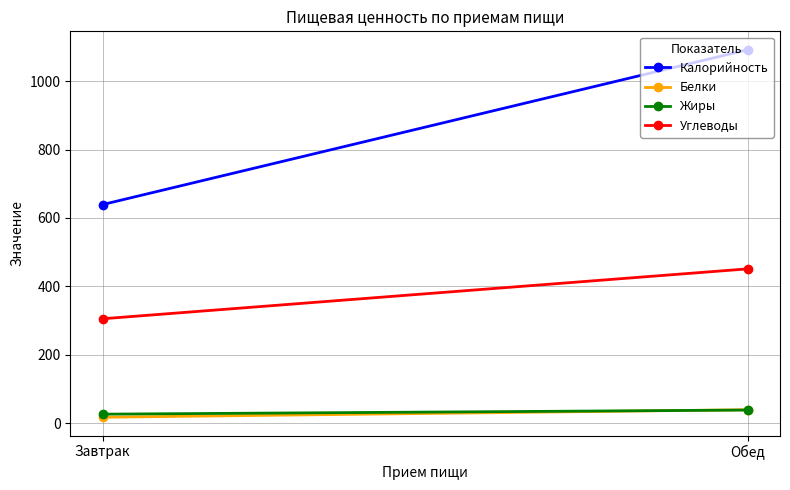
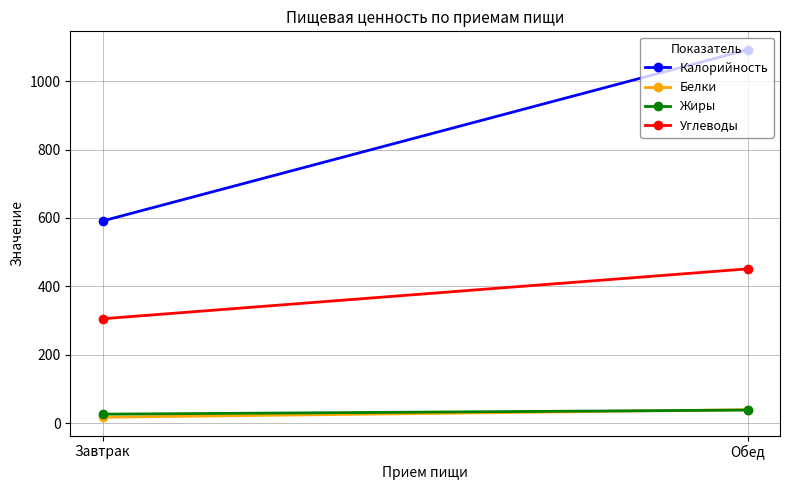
  {
    "Калорийность": {
-     "Завтрак": 640
+     "Завтрак": 590
    },
    "Белки": {
      "Завтрак": 20
    },
    "Жиры": {
      "Завтрак": 30
    },
    "Углеводы": {
      "Завтрак": 310,
      "Обед": 450
    }
  }
